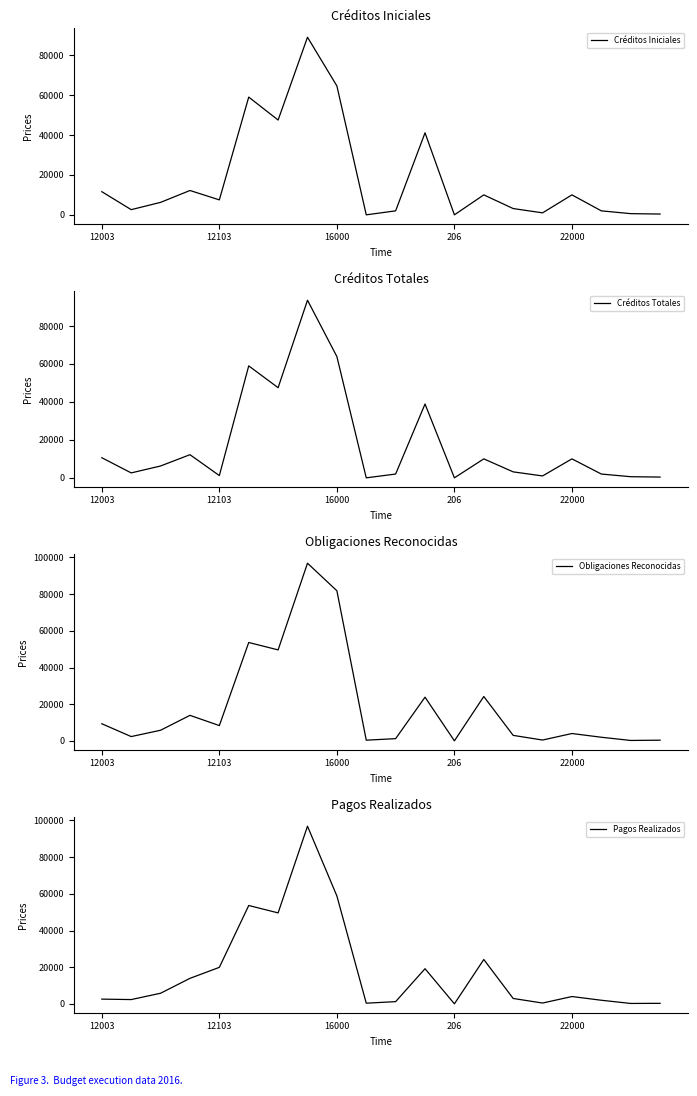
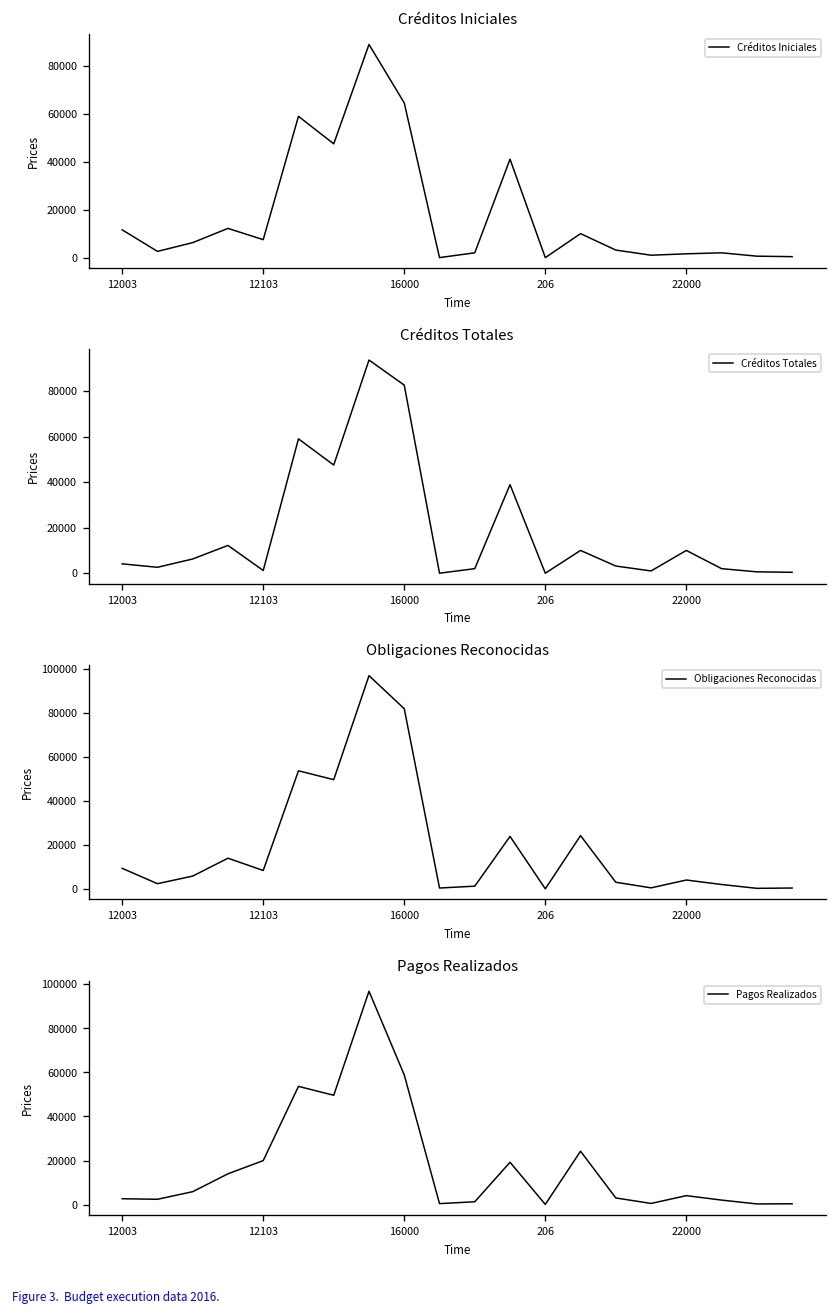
  {
    "Créditos Iniciales": {
      "12003": 12000,
      "12103": 7000,
      "16000": 65000,
      "206": 0,
-     "22000": 10000
+     "22000": 2000
    },
    "Créditos Totales": {
-     "12003": 11000,
+     "12003": 4000,
      "12103": 1000,
-     "16000": 64000,
+     "16000": 83000,
      "206": 0,
      "22000": 10000
    },
    "Obligaciones Reconocidas": {
      "12003": 9000,
      "12103": 8000,
      "16000": 82000,
      "206": 0,
      "22000": 4000
    },
    "Pagos Realizados": {
      "12003": 3000,
      "12103": 20000,
      "16000": 59000,
      "206": 0,
      "22000": 4000
    }
  }
